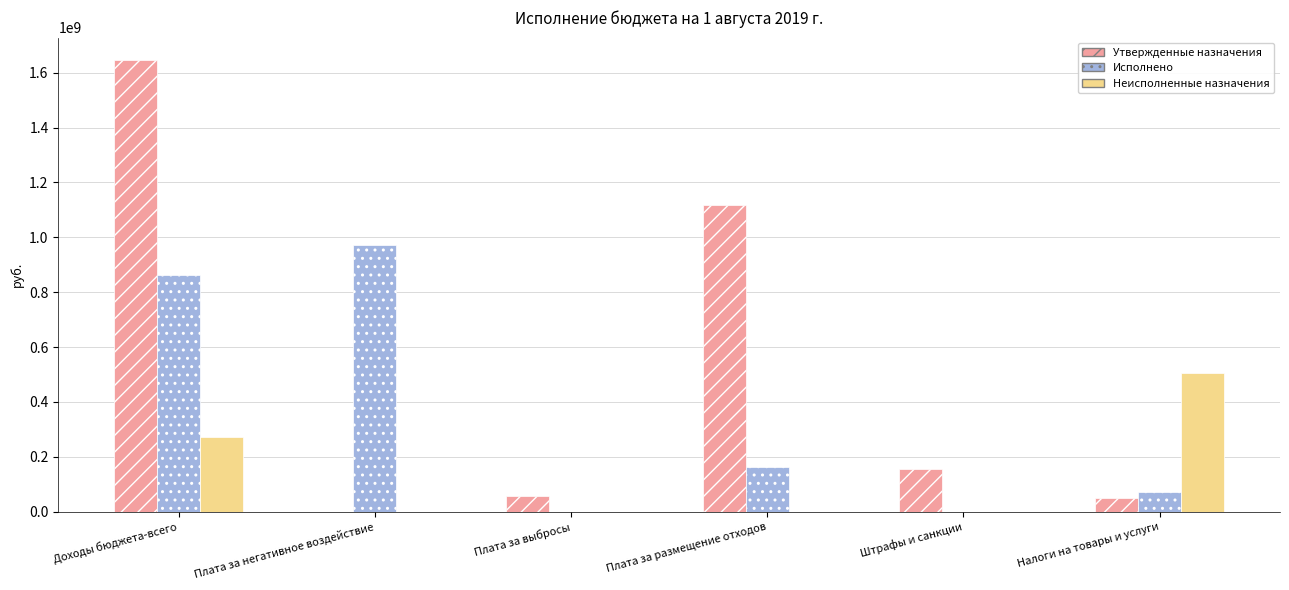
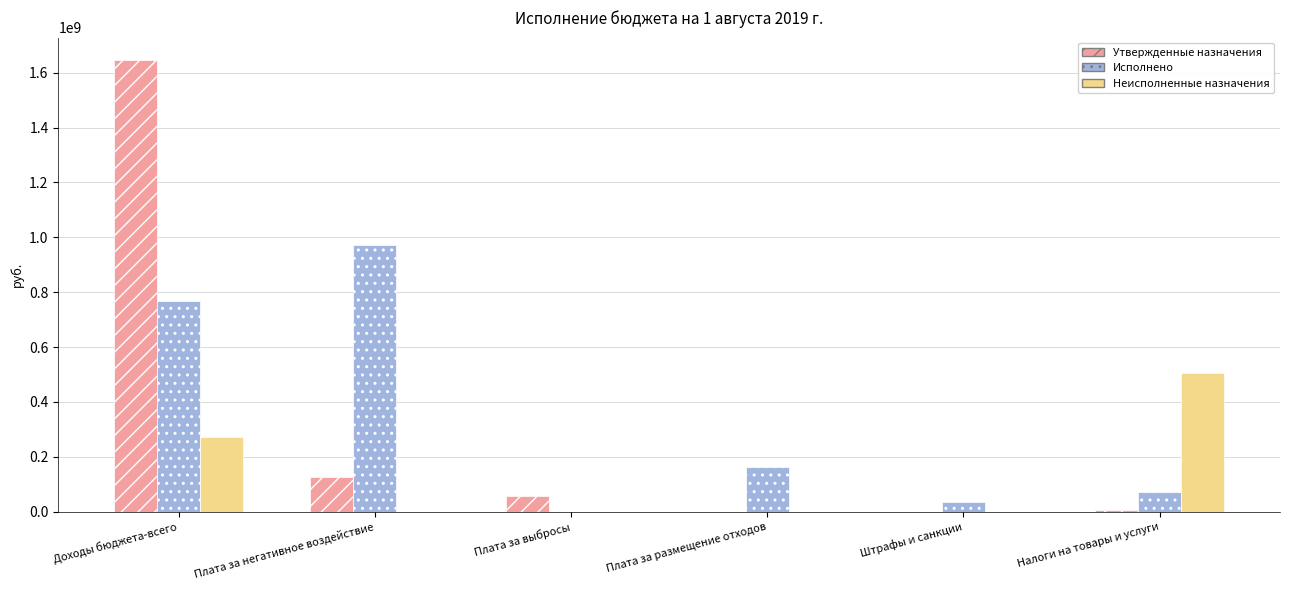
  {
    "Утвержденные назначения": {
      "Доходы бюджета-всего": 1650000000,
-     "Плата за негативное воздействие": 0,
+     "Плата за негативное воздействие": 130000000,
      "Плата за выбросы": 60000000,
-     "Плата за размещение отходов": 1120000000,
-     "Штрафы и санкции": 150000000,
-     "Налоги на товары и услуги": 50000000
+     "Плата за размещение отходов": 0,
+     "Штрафы и санкции": 0,
+     "Налоги на товары и услуги": 10000000
    },
    "Исполнено": {
-     "Доходы бюджета-всего": 860000000,
+     "Доходы бюджета-всего": 770000000,
      "Плата за негативное воздействие": 970000000,
      "Плата за размещение отходов": 160000000,
-     "Штрафы и санкции": 0,
+     "Штрафы и санкции": 40000000,
      "Налоги на товары и услуги": 70000000
    },
    "Неисполненные назначения": {
      "Доходы бюджета-всего": 270000000,
      "Плата за негативное воздействие": 0,
      "Плата за размещение отходов": 0,
      "Штрафы и санкции": 0,
      "Налоги на товары и услуги": 510000000
    }
  }
